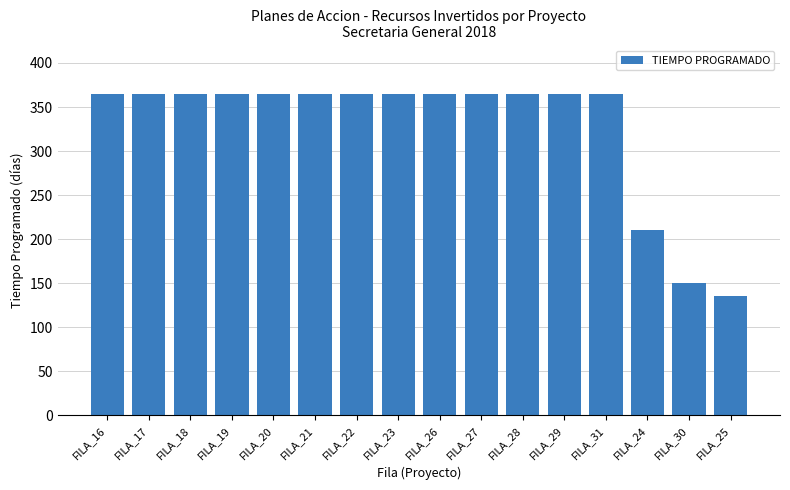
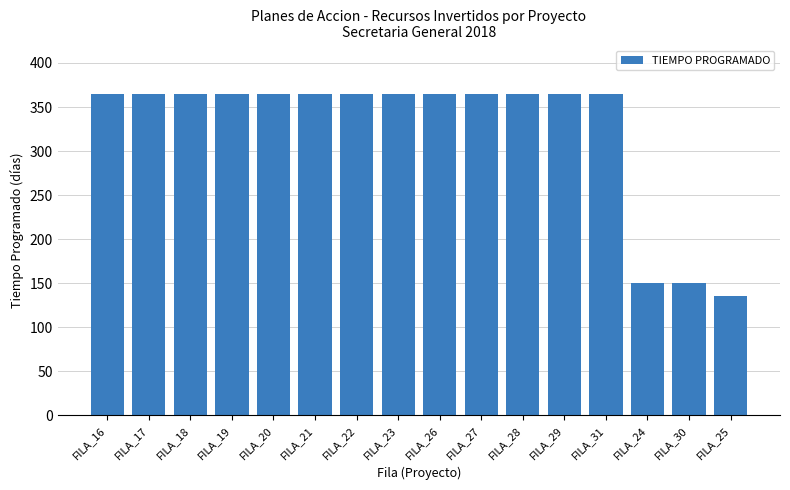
  {
    "FILA_16": 370,
    "FILA_17": 370,
    "FILA_18": 370,
    "FILA_19": 370,
    "FILA_20": 370,
    "FILA_21": 370,
    "FILA_22": 370,
    "FILA_23": 370,
    "FILA_26": 370,
    "FILA_27": 370,
    "FILA_28": 370,
    "FILA_29": 370,
    "FILA_31": 370,
-   "FILA_24": 210,
+   "FILA_24": 150,
    "FILA_30": 150,
    "FILA_25": 140
  }
